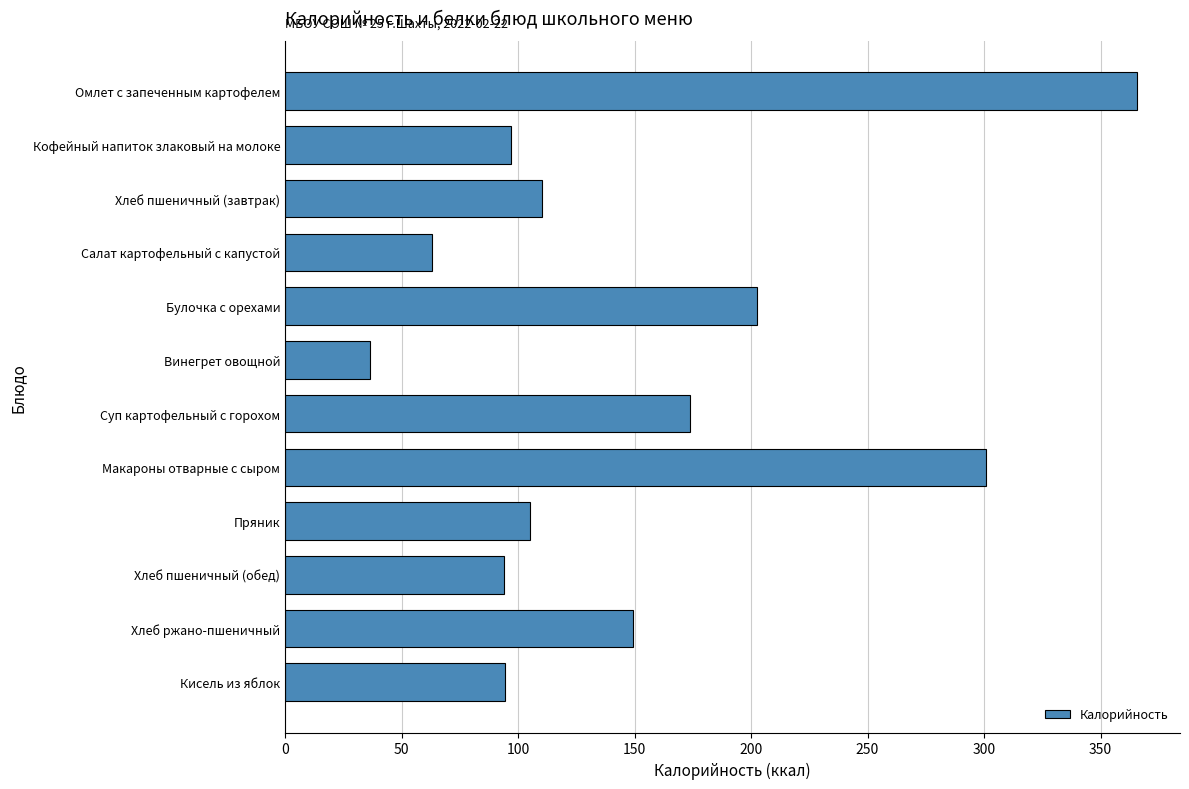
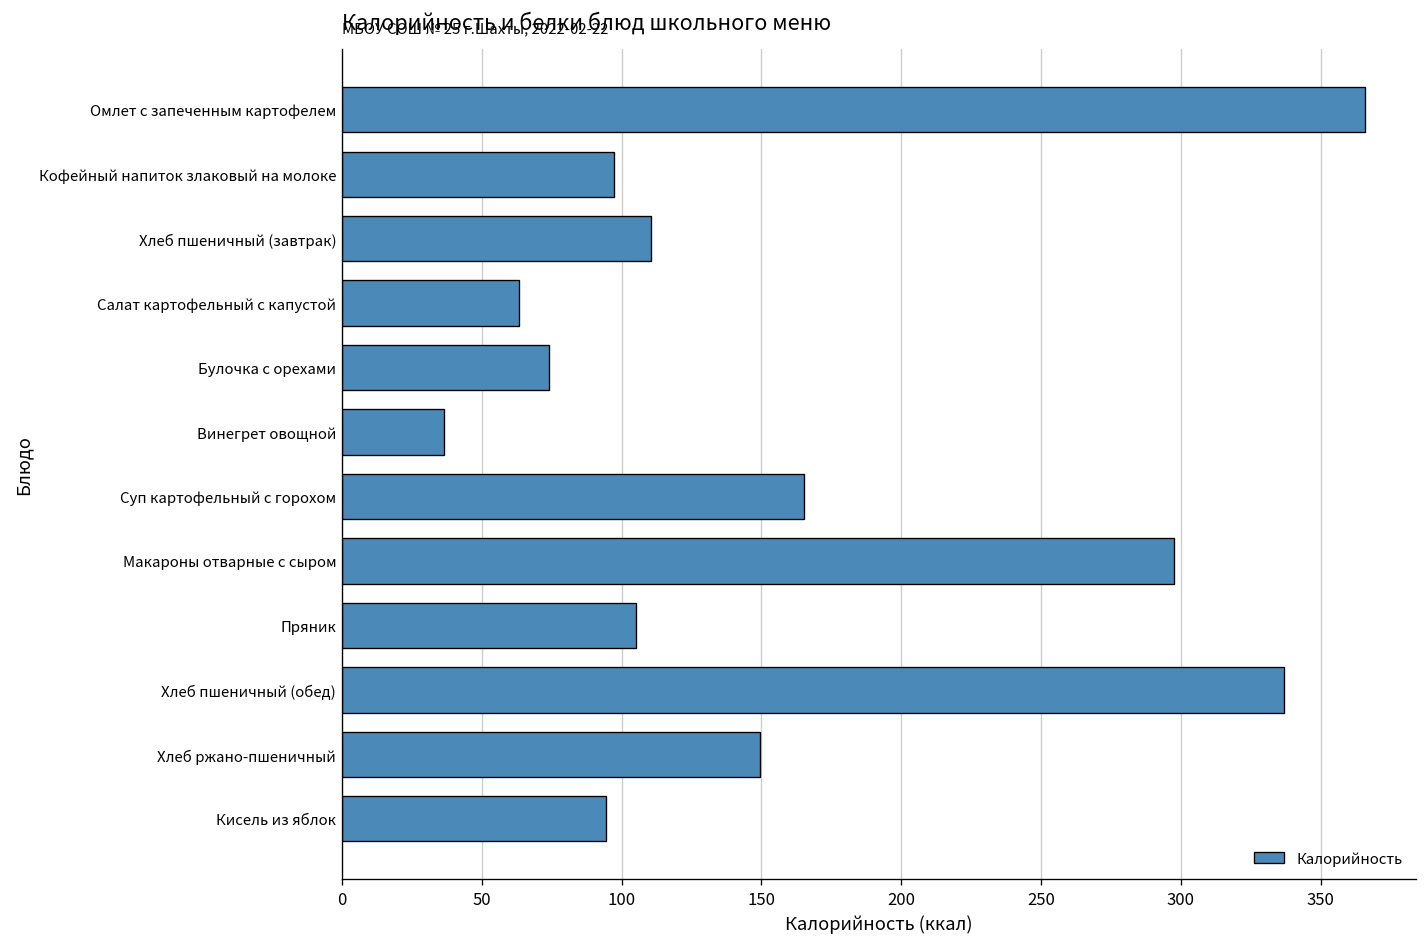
  {
    "Омлет с запеченным картофелем": 366,
    "Кофейный напиток злаковый на молоке": 97,
    "Хлеб пшеничный (завтрак)": 110,
    "Салат картофельный с капустой": 63,
-   "Булочка с орехами": 203,
+   "Булочка с орехами": 74,
    "Винегрет овощной": 36,
-   "Суп картофельный с горохом": 174,
-   "Макароны отварные с сыром": 301,
+   "Суп картофельный с горохом": 165,
+   "Макароны отварные с сыром": 297,
    "Пряник": 105,
-   "Хлеб пшеничный (обед)": 94,
+   "Хлеб пшеничный (обед)": 337,
    "Хлеб ржано-пшеничный": 150,
    "Кисель из яблок": 94
  }
